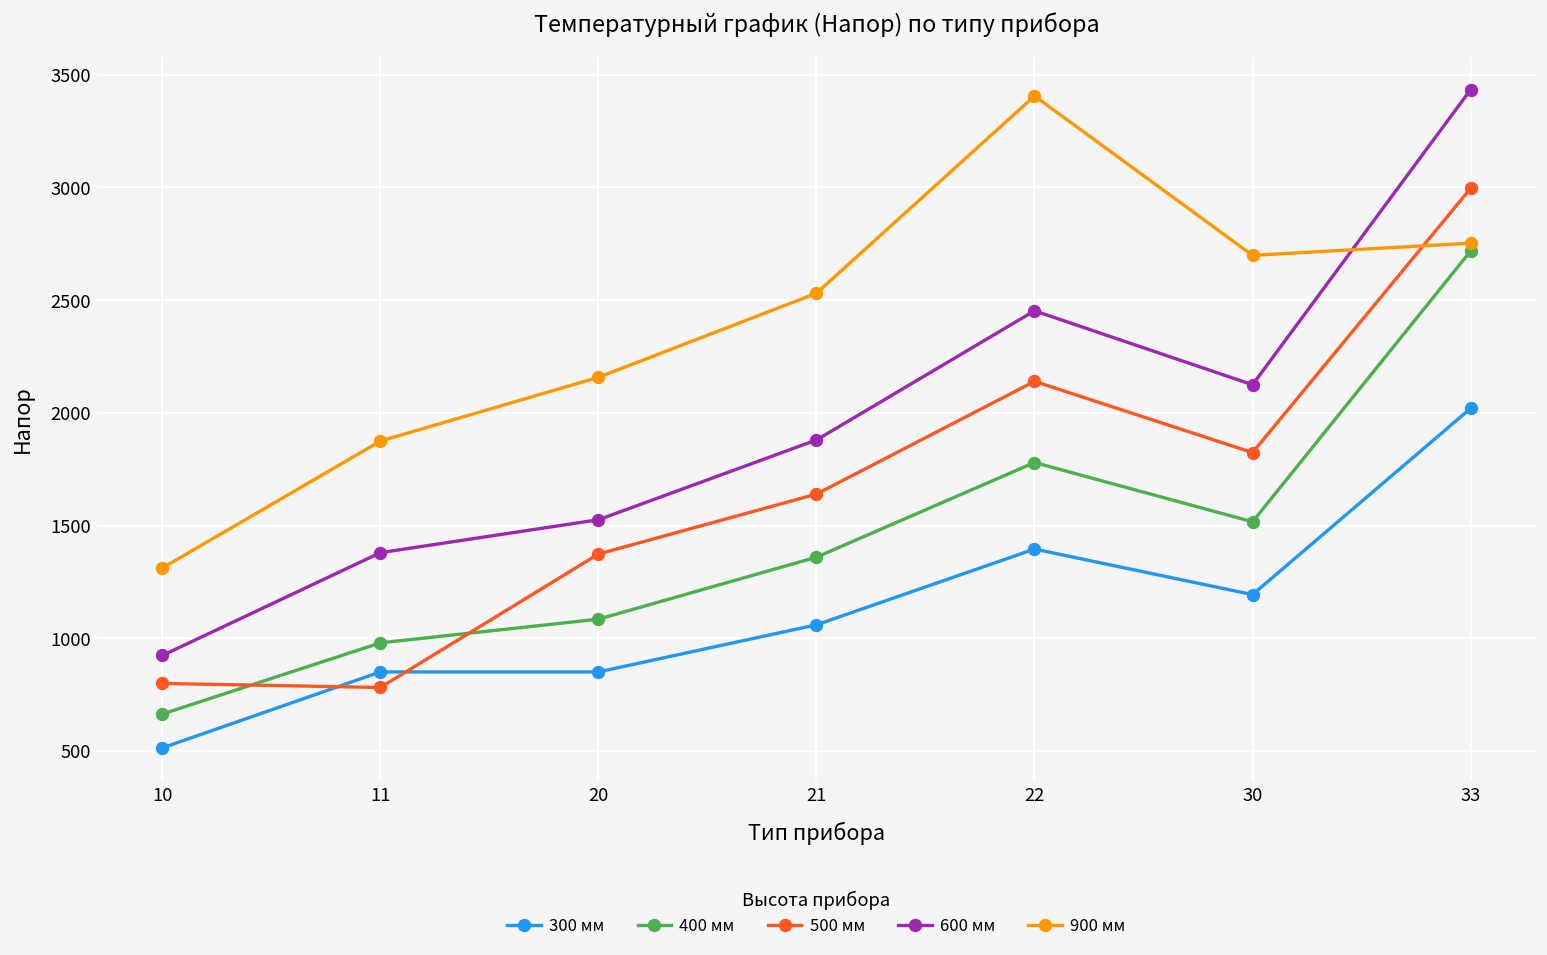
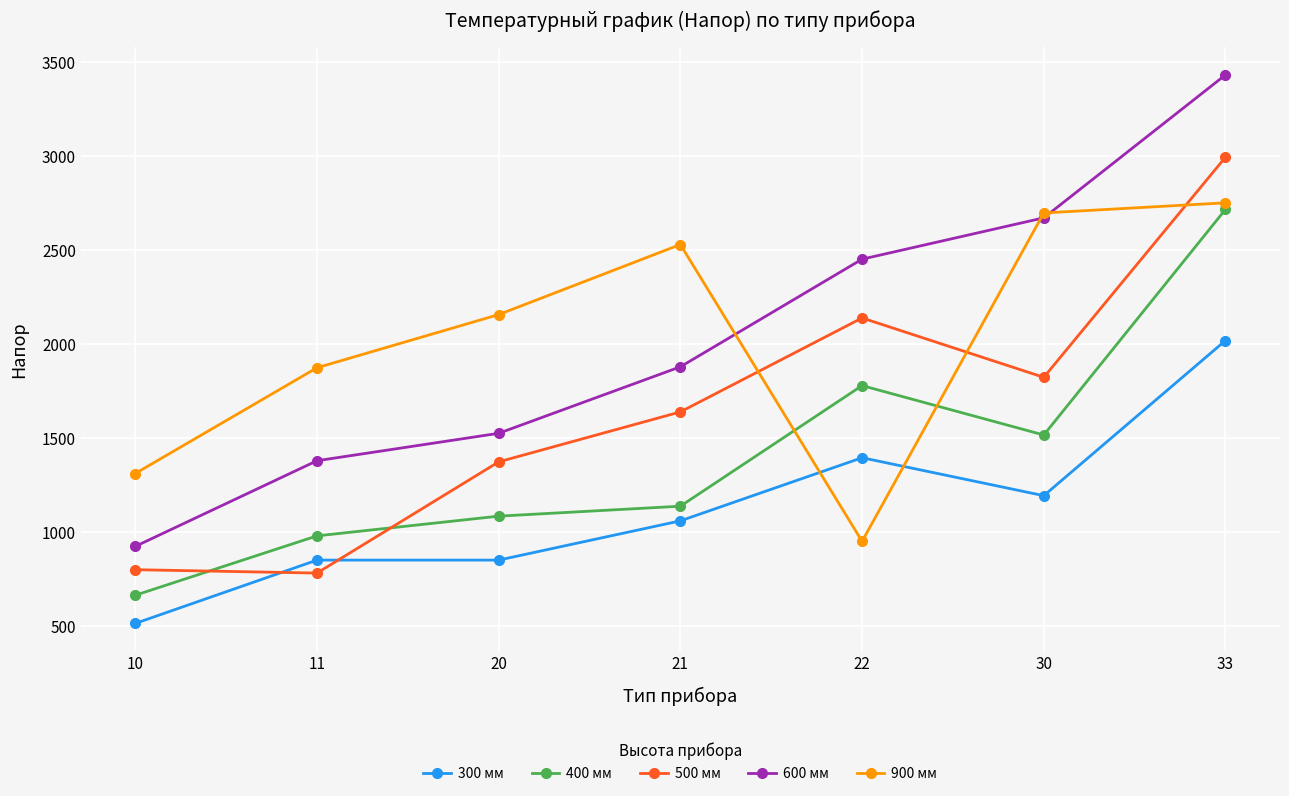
  {
    "300 мм": {
      "10": 510,
      "11": 850,
      "20": 850,
      "21": 1060,
      "22": 1400,
      "30": 1190,
      "33": 2020
    },
    "400 мм": {
      "10": 660,
      "11": 980,
      "20": 1090,
-     "21": 1360,
+     "21": 1140,
      "22": 1780,
      "30": 1520,
      "33": 2720
    },
    "500 мм": {
      "10": 800,
      "11": 780,
      "20": 1370,
      "21": 1640,
      "22": 2140,
      "30": 1820,
      "33": 3000
    },
    "600 мм": {
      "10": 920,
      "11": 1380,
      "20": 1530,
      "21": 1880,
      "22": 2450,
-     "30": 2130,
+     "30": 2670,
      "33": 3430
    },
    "900 мм": {
      "10": 1310,
      "11": 1880,
      "20": 2160,
      "21": 2530,
-     "22": 3410,
+     "22": 950,
      "30": 2700,
      "33": 2750
    }
  }
